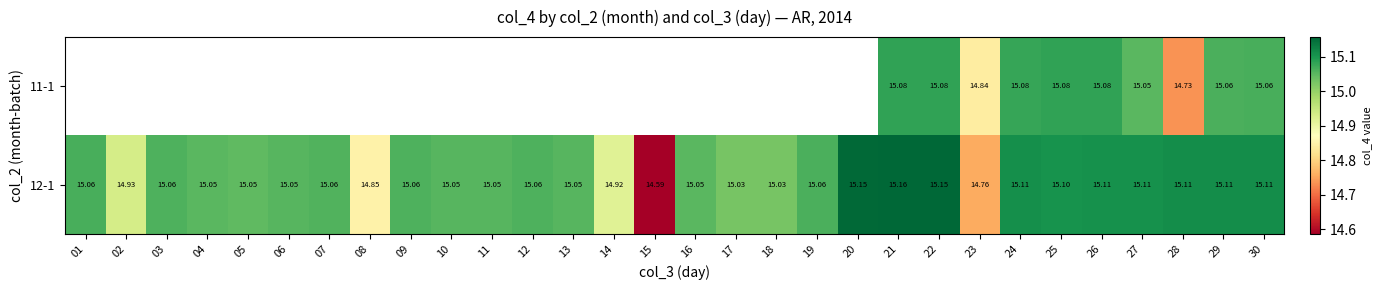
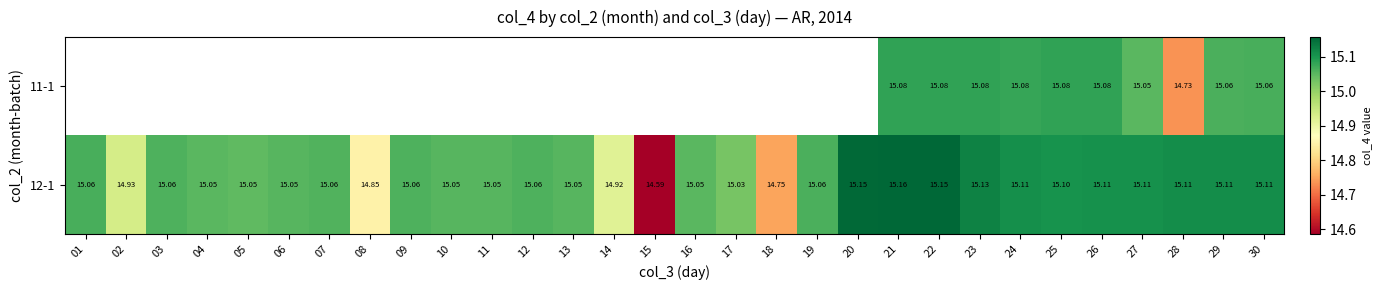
  {
    "11-1": {
      "21": 15.08,
      "22": 15.08,
-     "23": 14.84,
+     "23": 15.08,
      "24": 15.08,
      "25": 15.08,
      "26": 15.08,
      "27": 15.05,
      "28": 14.73,
      "29": 15.06,
      "30": 15.06
    },
    "12-1": {
      "01": 15.06,
      "02": 14.93,
      "03": 15.06,
      "04": 15.05,
      "05": 15.05,
      "06": 15.05,
      "07": 15.06,
      "08": 14.85,
      "09": 15.06,
      "10": 15.05,
      "11": 15.05,
      "12": 15.06,
      "13": 15.05,
      "14": 14.92,
      "15": 14.59,
      "16": 15.05,
      "17": 15.03,
-     "18": 15.03,
+     "18": 14.75,
      "19": 15.06,
      "20": 15.15,
      "21": 15.16,
      "22": 15.15,
-     "23": 14.76,
+     "23": 15.13,
      "24": 15.11,
      "25": 15.10,
      "26": 15.11,
      "27": 15.11,
      "28": 15.11,
      "29": 15.11,
      "30": 15.11
    }
  }
